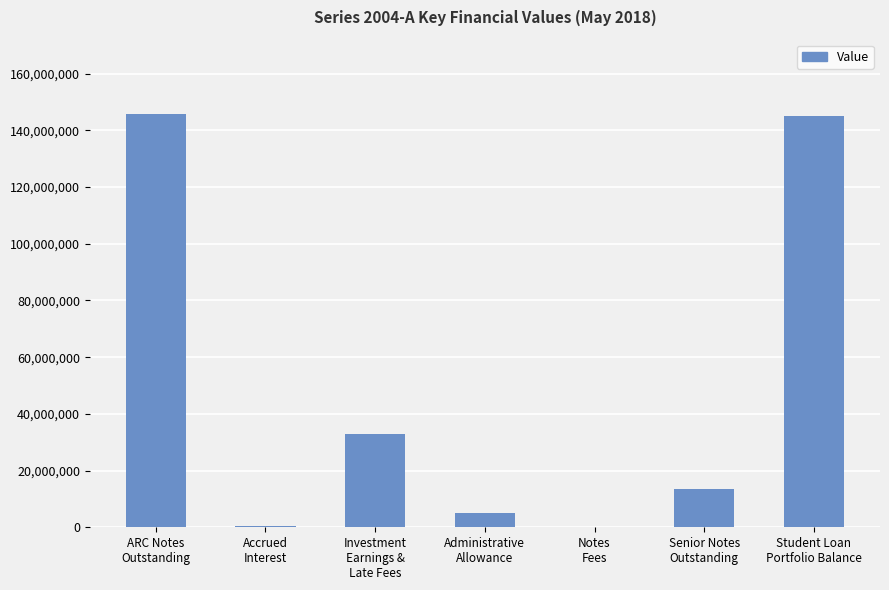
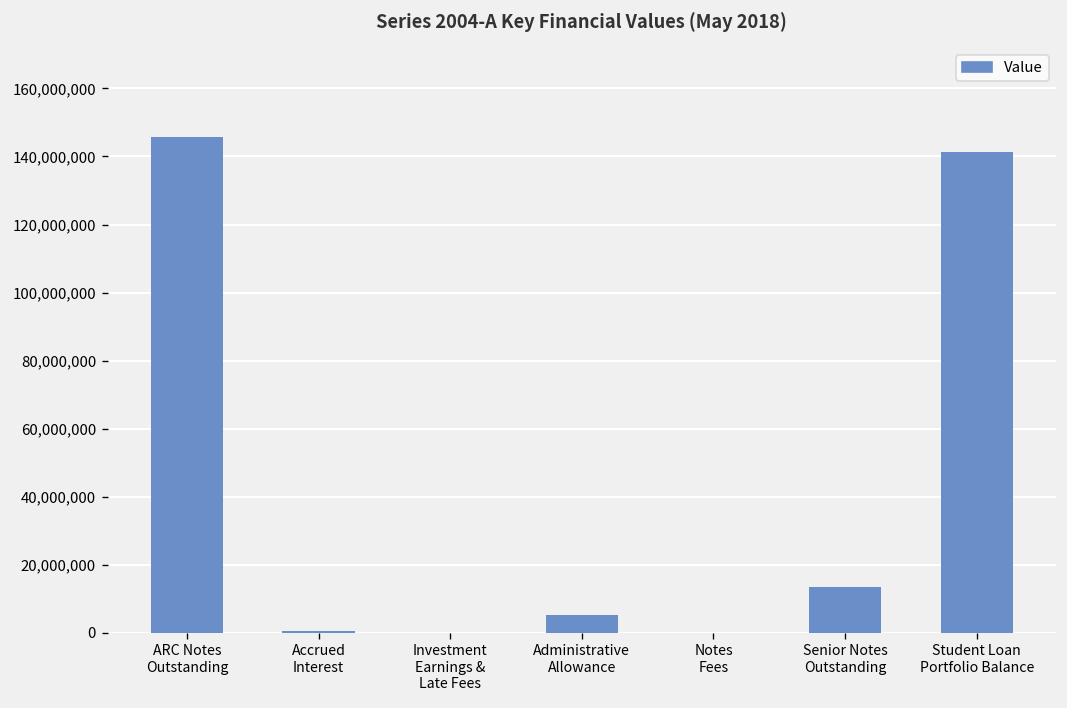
  {
    "ARC Notes Outstanding": "146,000,000",
-   "Investment Earnings & Late Fees": "33,000,000",
+   "Investment Earnings & Late Fees": "0",
    "Administrative Allowance": "5,000,000",
    "Senior Notes Outstanding": "13,000,000",
-   "Student Loan Portfolio Balance": "145,000,000"
+   "Student Loan Portfolio Balance": "141,000,000"
  }
